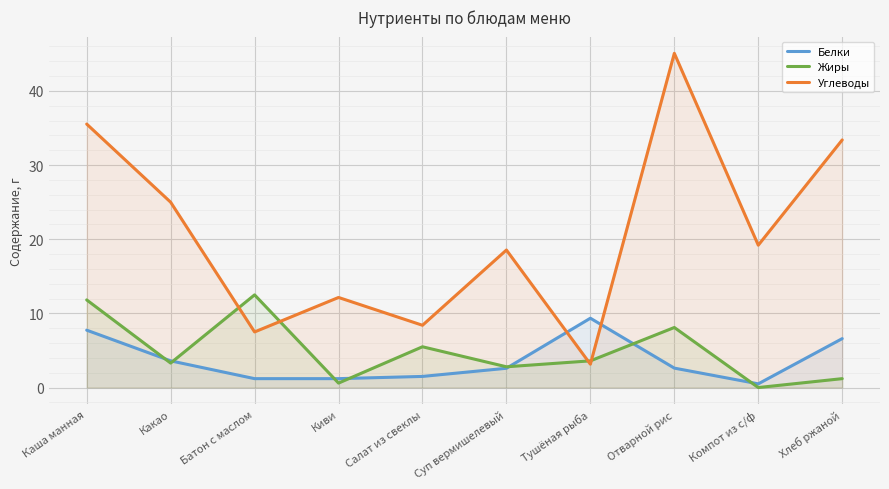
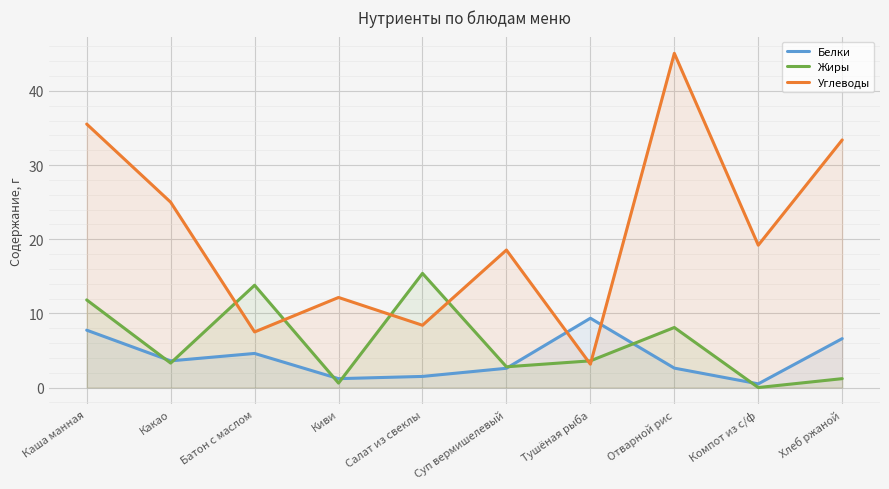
  {
    "Белки": {
      "Каша манная": 8,
-     "Батон с маслом": 1,
+     "Батон с маслом": 5,
      "Киви": 1,
      "Салат из свеклы": 2,
      "Тушёная рыба": 9,
      "Отварной рис": 3,
      "Компот из с/ф": 1,
      "Хлеб ржаной": 7
    },
    "Жиры": {
      "Каша манная": 12,
-     "Батон с маслом": 13,
+     "Батон с маслом": 14,
      "Киви": 1,
-     "Салат из свеклы": 6,
+     "Салат из свеклы": 15,
      "Тушёная рыба": 4,
      "Отварной рис": 8,
      "Компот из с/ф": 0,
      "Хлеб ржаной": 1
    },
    "Углеводы": {
      "Каша манная": 36,
      "Какао": 25,
      "Батон с маслом": 8,
      "Киви": 12,
      "Салат из свеклы": 8,
      "Суп вермишелевый": 19,
      "Тушёная рыба": 3,
      "Отварной рис": 45,
      "Компот из с/ф": 19,
      "Хлеб ржаной": 33
    }
  }
